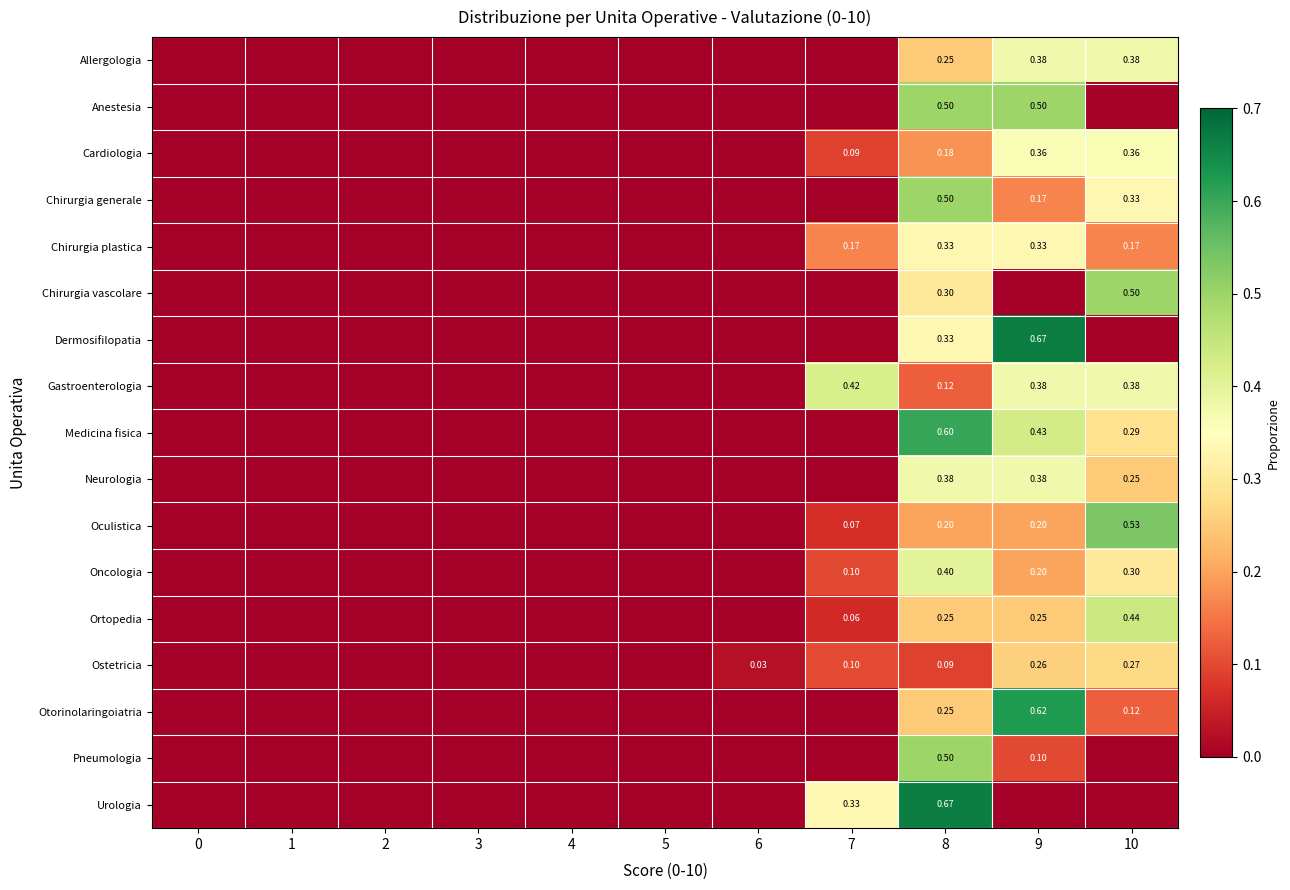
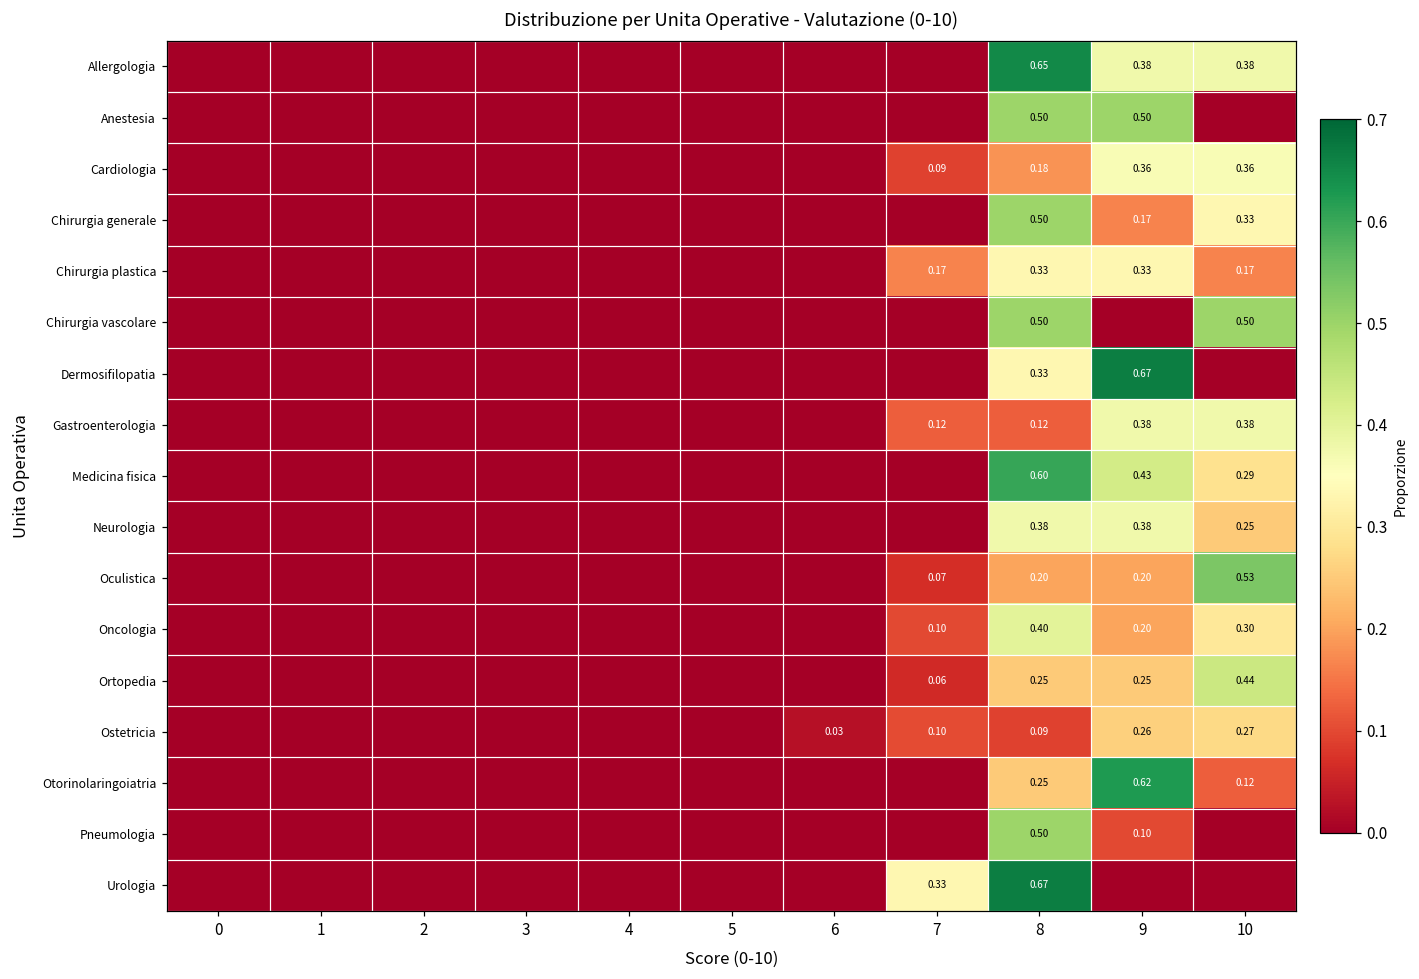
  {
    "Allergologia": {
-     "8": 0.25,
+     "8": 0.65,
      "9": 0.38,
      "10": 0.38
    },
    "Anestesia": {
      "8": 0.50,
      "9": 0.50
    },
    "Cardiologia": {
      "7": 0.09,
      "8": 0.18,
      "9": 0.36,
      "10": 0.36
    },
    "Chirurgia generale": {
      "8": 0.50,
      "9": 0.17,
      "10": 0.33
    },
    "Chirurgia plastica": {
      "7": 0.17,
      "8": 0.33,
      "9": 0.33,
      "10": 0.17
    },
    "Chirurgia vascolare": {
-     "8": 0.30,
+     "8": 0.50,
      "10": 0.50
    },
    "Dermosifilopatia": {
      "8": 0.33,
      "9": 0.67
    },
    "Gastroenterologia": {
-     "7": 0.42,
+     "7": 0.12,
      "8": 0.12,
      "9": 0.38,
      "10": 0.38
    },
    "Medicina fisica": {
      "8": 0.60,
      "9": 0.43,
      "10": 0.29
    },
    "Neurologia": {
      "8": 0.38,
      "9": 0.38,
      "10": 0.25
    },
    "Oculistica": {
      "7": 0.07,
      "8": 0.20,
      "9": 0.20,
      "10": 0.53
    },
    "Oncologia": {
      "7": 0.10,
      "8": 0.40,
      "9": 0.20,
      "10": 0.30
    },
    "Ortopedia": {
      "7": 0.06,
      "8": 0.25,
      "9": 0.25,
      "10": 0.44
    },
    "Ostetricia": {
      "6": 0.03,
      "7": 0.10,
      "8": 0.09,
      "9": 0.26,
      "10": 0.27
    },
    "Otorinolaringoiatria": {
      "8": 0.25,
      "9": 0.62,
      "10": 0.12
    },
    "Pneumologia": {
      "8": 0.50,
      "9": 0.10
    },
    "Urologia": {
      "7": 0.33,
      "8": 0.67
    }
  }
